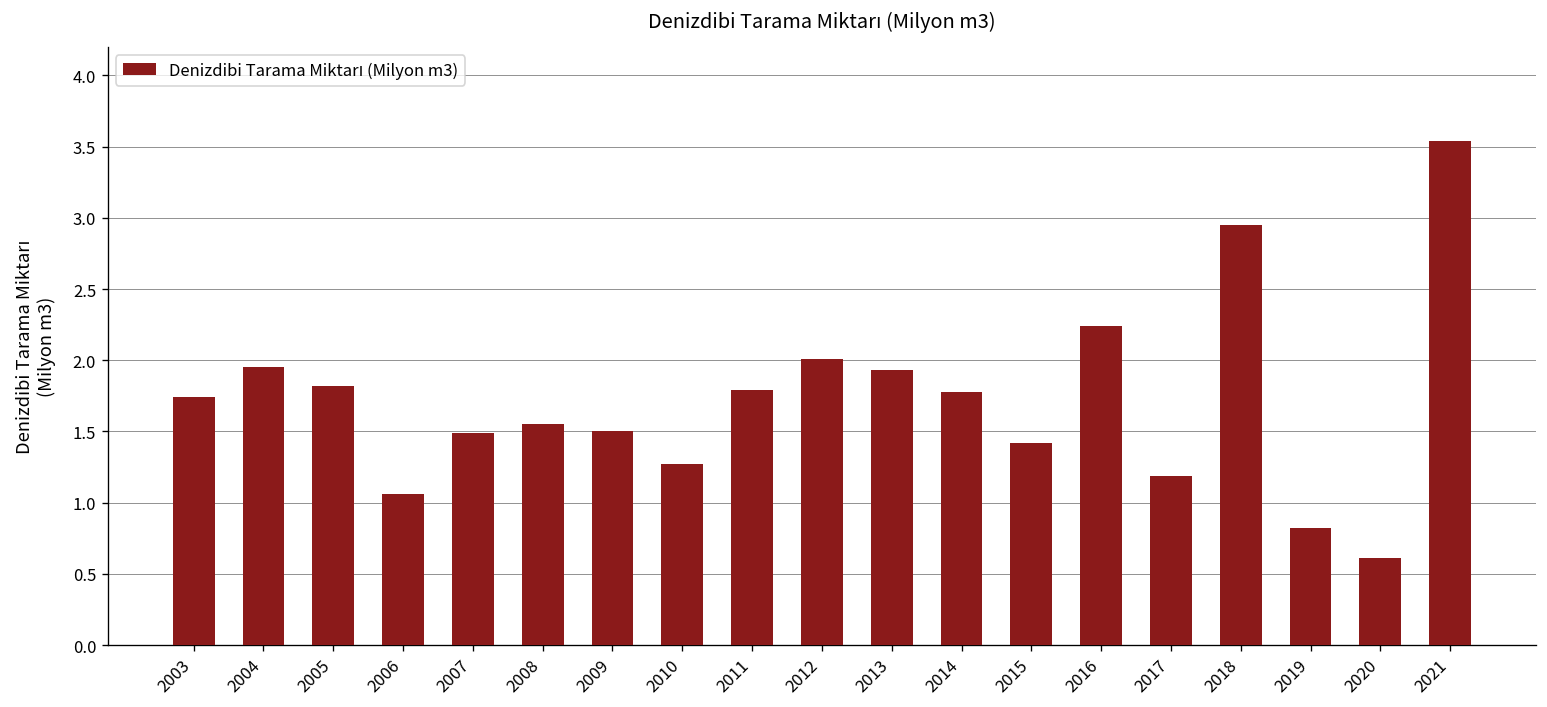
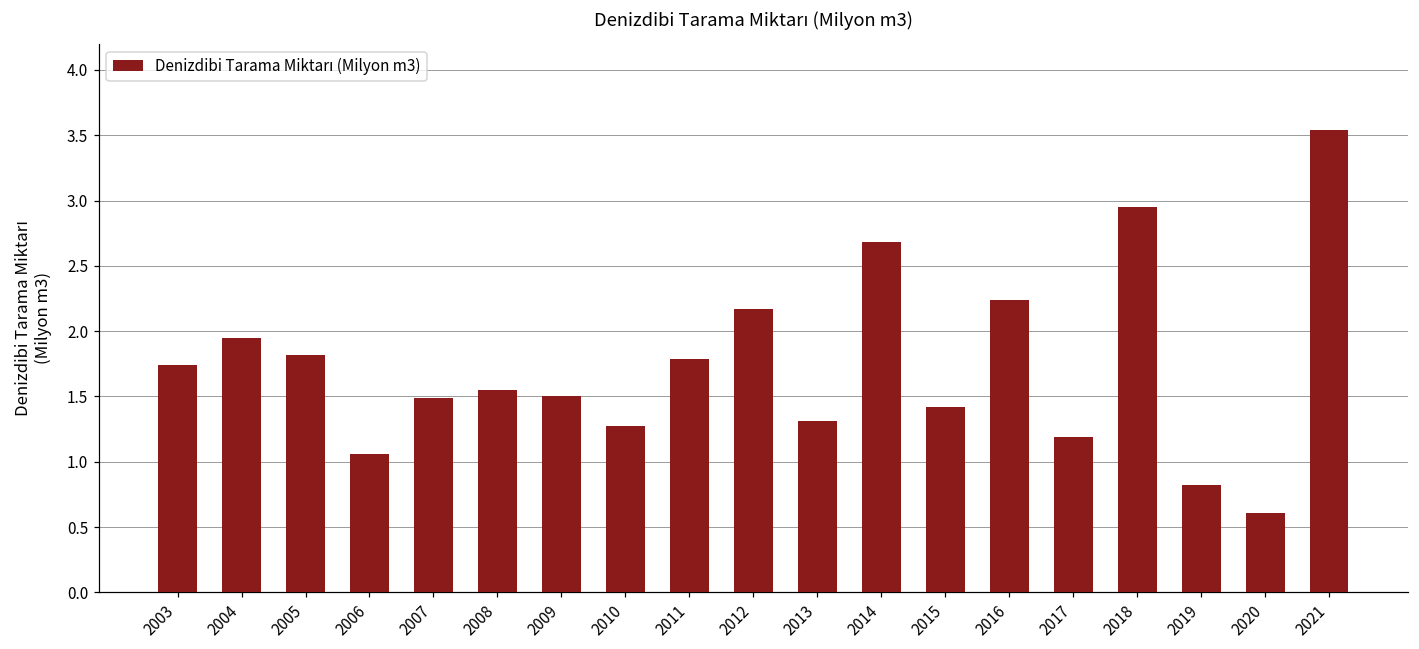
  {
    "2003": 1.74,
    "2004": 1.95,
    "2005": 1.82,
    "2006": 1.06,
    "2007": 1.49,
    "2008": 1.55,
    "2009": 1.50,
    "2010": 1.27,
    "2011": 1.79,
-   "2012": 2.01,
-   "2013": 1.93,
-   "2014": 1.78,
+   "2012": 2.17,
+   "2013": 1.31,
+   "2014": 2.68,
    "2015": 1.42,
    "2016": 2.24,
    "2017": 1.19,
    "2018": 2.95,
    "2019": 0.82,
    "2020": 0.61,
    "2021": 3.54
  }
